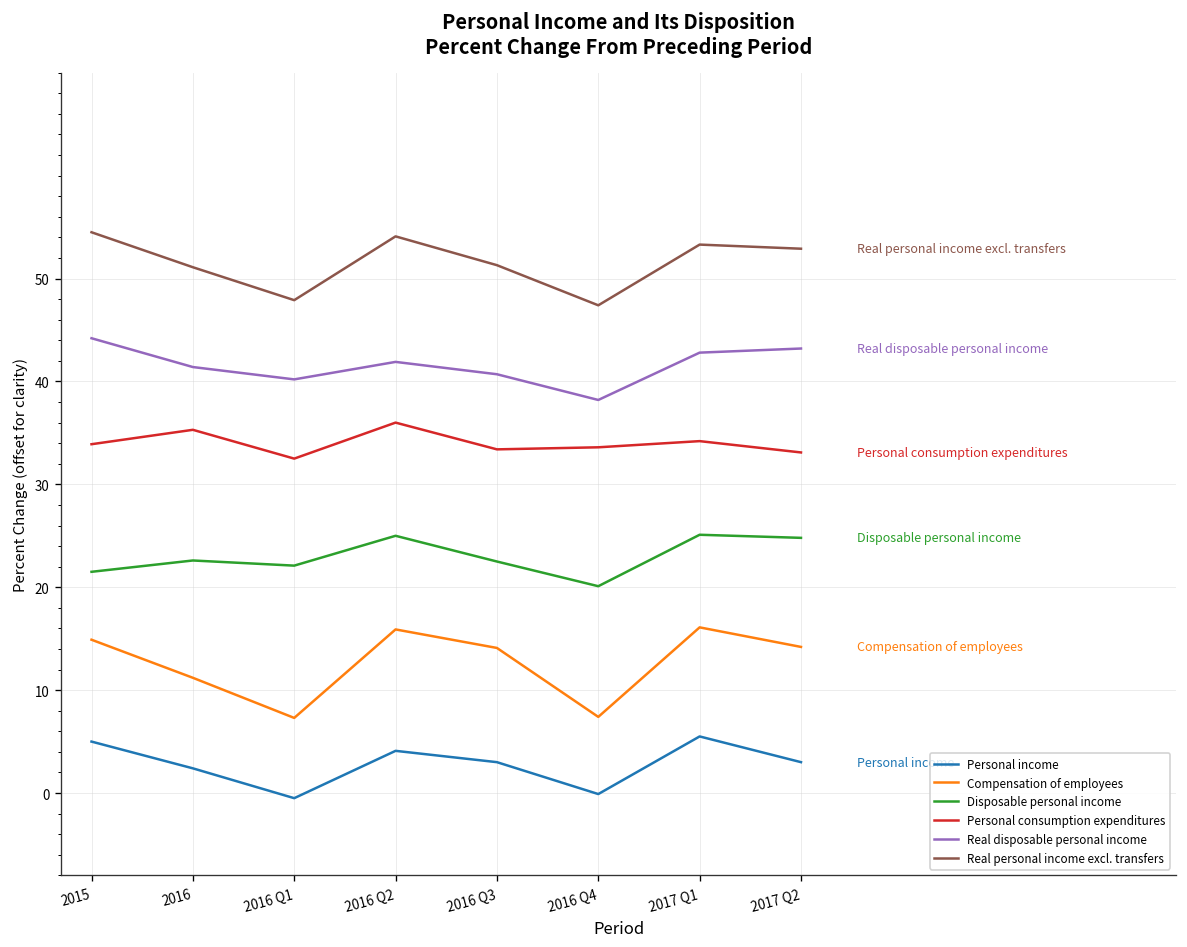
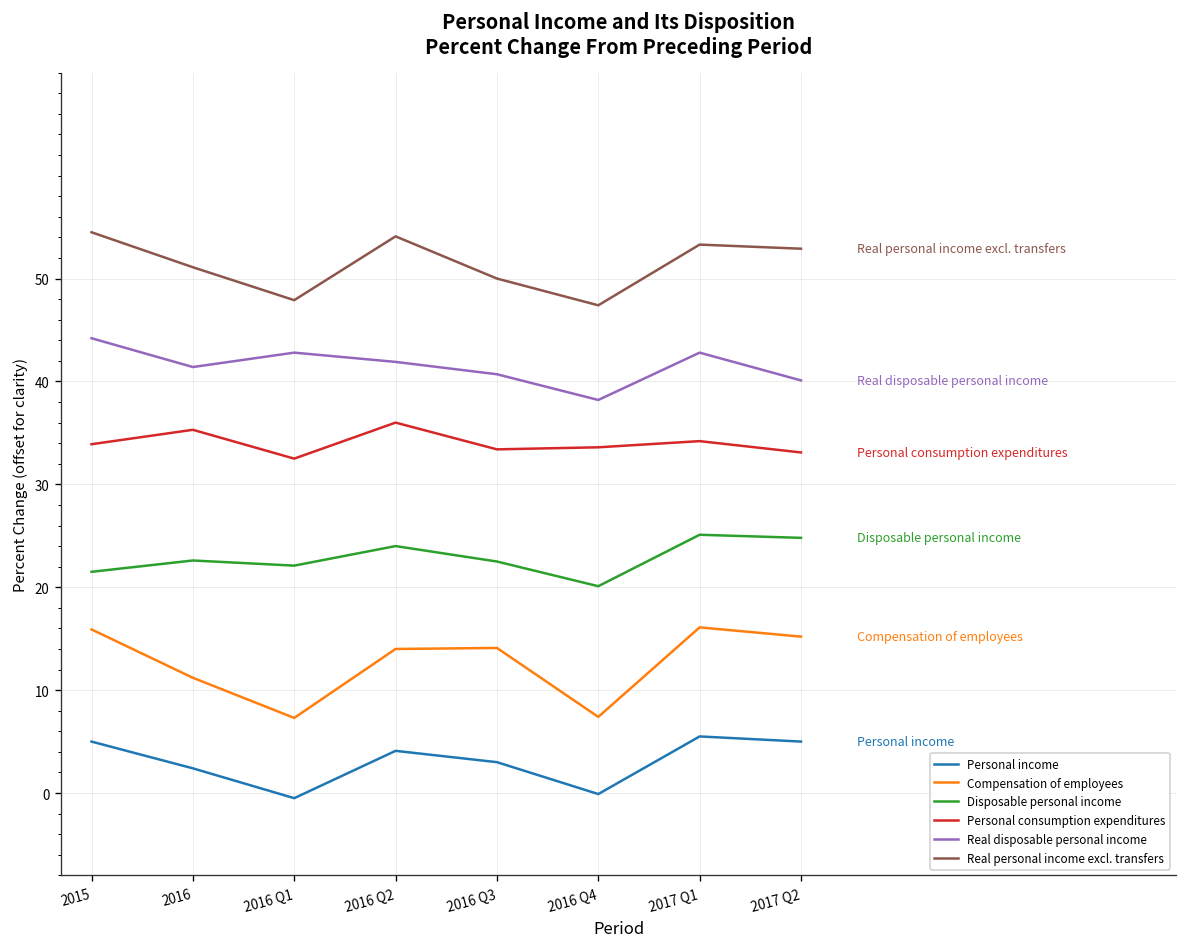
  {
    "Personal income": {
      "2015": 5,
      "2016": 2,
      "2016 Q1": -1,
      "2016 Q2": 4,
      "2016 Q3": 3,
      "2016 Q4": 0,
      "2017 Q1": 6,
-     "2017 Q2": 3
+     "2017 Q2": 5
    },
    "Compensation of employees": {
-     "2015": 15,
+     "2015": 16,
      "2016": 11,
      "2016 Q1": 7,
-     "2016 Q2": 16,
+     "2016 Q2": 14,
      "2016 Q3": 14,
      "2016 Q4": 7,
      "2017 Q1": 16,
-     "2017 Q2": 14
+     "2017 Q2": 15
    },
    "Disposable personal income": {
      "2015": 22,
      "2016": 23,
      "2016 Q1": 22,
-     "2016 Q2": 25,
+     "2016 Q2": 24,
      "2016 Q3": 23,
      "2016 Q4": 20,
      "2017 Q1": 25,
      "2017 Q2": 25
    },
    "Personal consumption expenditures": {
      "2015": 34,
      "2016": 35,
      "2016 Q1": 33,
      "2016 Q2": 36,
      "2016 Q3": 33,
      "2016 Q4": 34,
      "2017 Q1": 34,
      "2017 Q2": 33
    },
    "Real disposable personal income": {
      "2015": 44,
      "2016": 41,
-     "2016 Q1": 40,
+     "2016 Q1": 43,
      "2016 Q2": 42,
      "2016 Q3": 41,
      "2016 Q4": 38,
      "2017 Q1": 43,
-     "2017 Q2": 43
+     "2017 Q2": 40
    },
    "Real personal income excl. transfers": {
      "2015": 55,
      "2016": 51,
      "2016 Q1": 48,
      "2016 Q2": 54,
-     "2016 Q3": 51,
+     "2016 Q3": 50,
      "2016 Q4": 47,
      "2017 Q1": 53,
      "2017 Q2": 53
    }
  }
